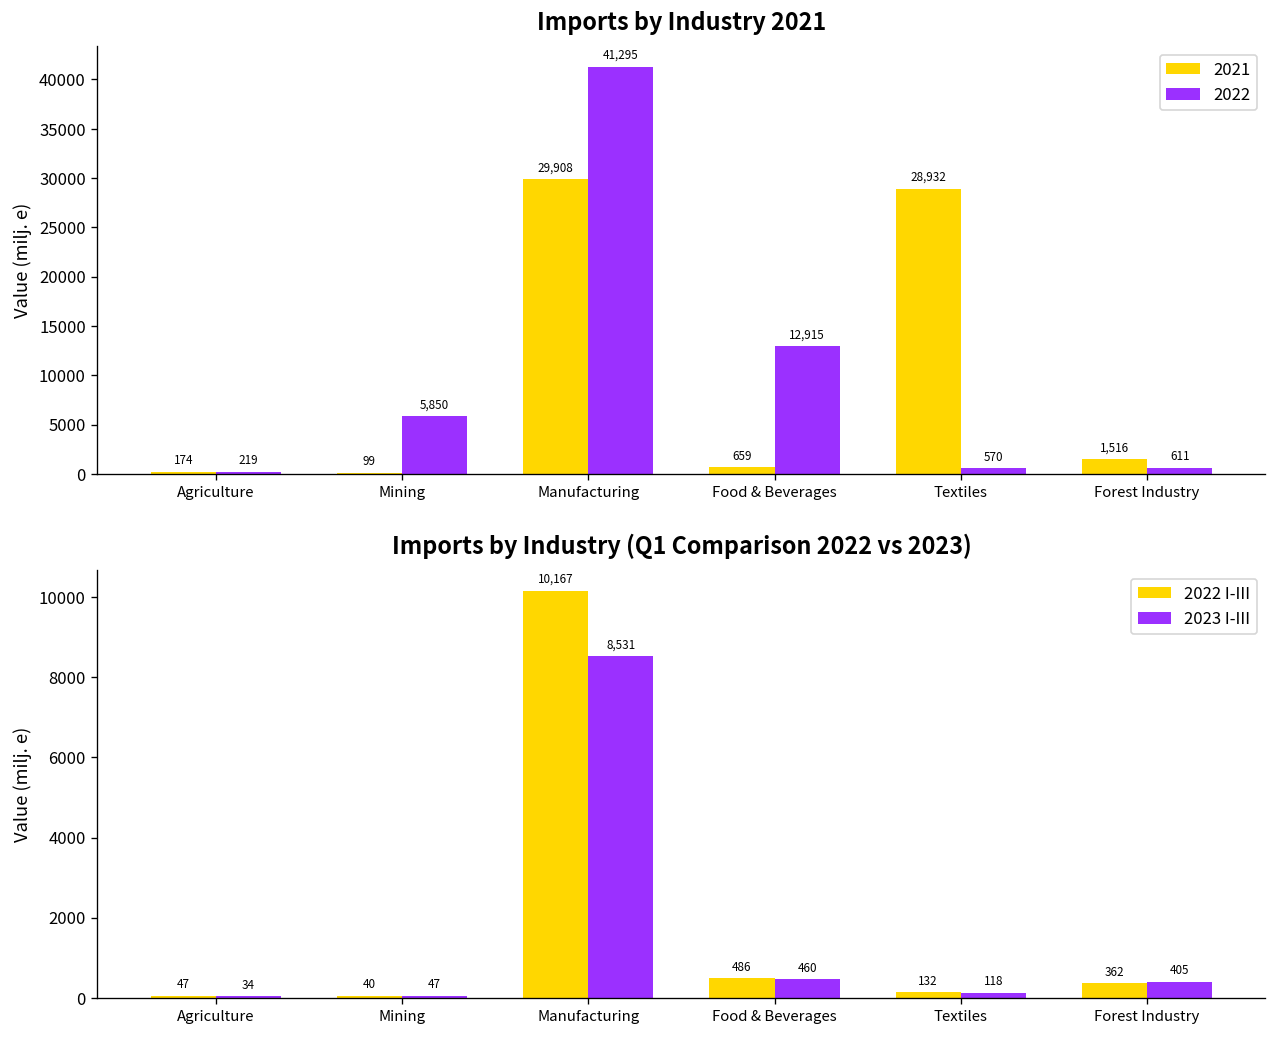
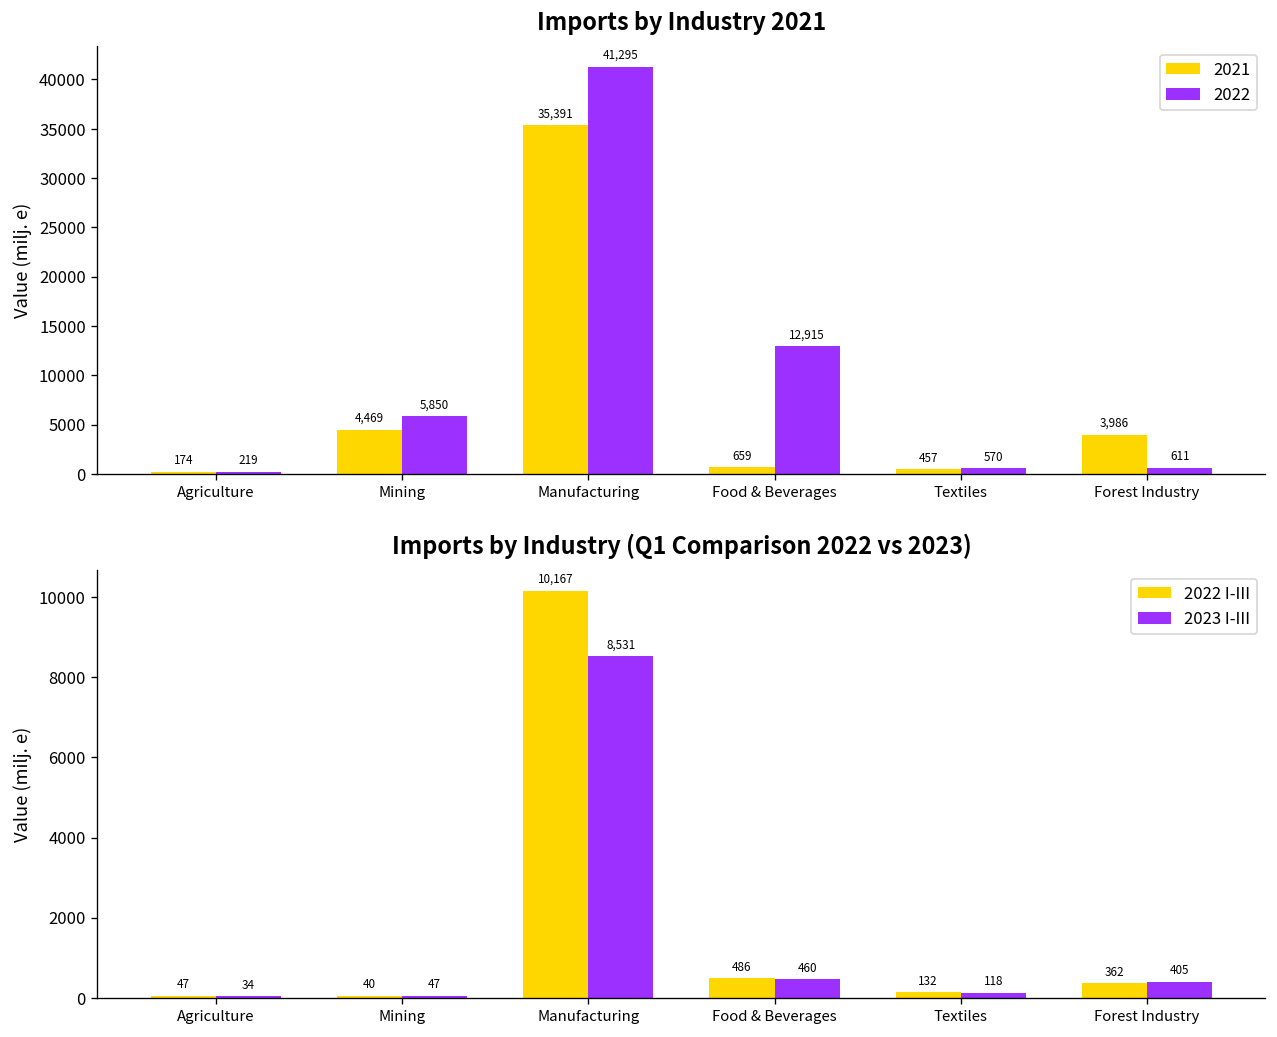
  {
    "Imports by Industry 2021": {
      "2021": {
        "Agriculture": "174",
-       "Mining": "99",
-       "Manufacturing": "29,908",
+       "Mining": "4,469",
+       "Manufacturing": "35,391",
        "Food & Beverages": "659",
-       "Textiles": "28,932",
-       "Forest Industry": "1,516"
+       "Textiles": "457",
+       "Forest Industry": "3,986"
      },
      "2022": {
        "Agriculture": "219",
        "Mining": "5,850",
        "Manufacturing": "41,295",
        "Food & Beverages": "12,915",
        "Textiles": "570",
        "Forest Industry": "611"
      }
    },
    "Imports by Industry (Q1 Comparison 2022 vs 2023)": {
      "2022 I-III": {
        "Agriculture": "47",
        "Mining": "40",
        "Manufacturing": "10,167",
        "Food & Beverages": "486",
        "Textiles": "132",
        "Forest Industry": "362"
      },
      "2023 I-III": {
        "Agriculture": "34",
        "Mining": "47",
        "Manufacturing": "8,531",
        "Food & Beverages": "460",
        "Textiles": "118",
        "Forest Industry": "405"
      }
    }
  }
